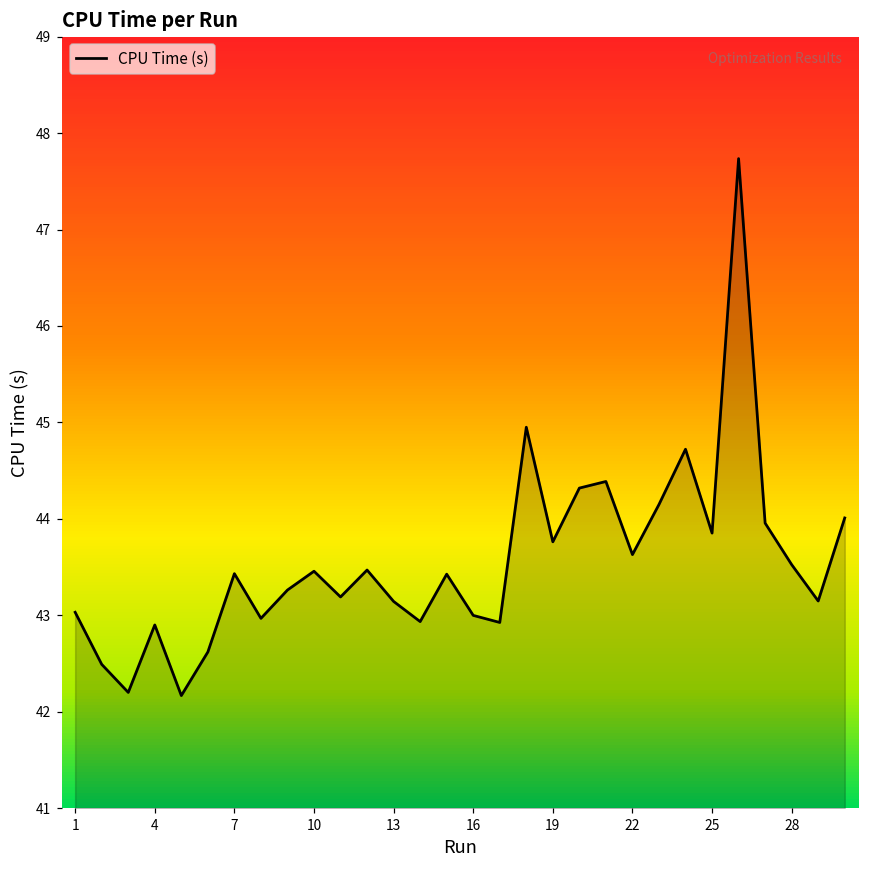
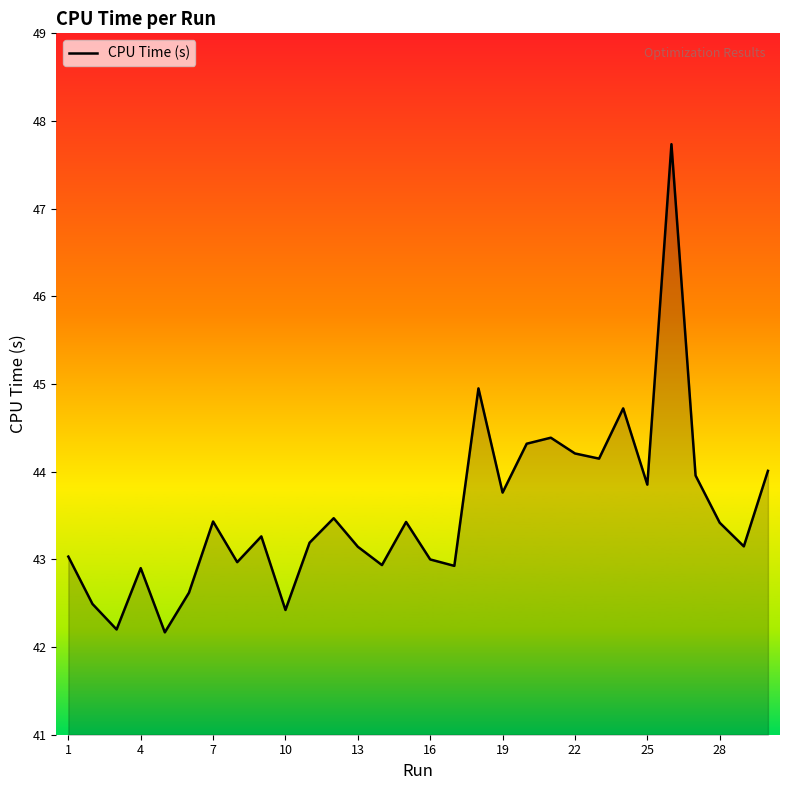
  {
    "1": 43.0,
    "4": 42.9,
    "7": 43.4,
-   "10": 43.5,
+   "10": 42.4,
    "13": 43.1,
    "16": 43.0,
    "19": 43.8,
-   "22": 43.6,
+   "22": 44.2,
    "25": 43.9,
-   "28": 43.5
+   "28": 43.4
  }
